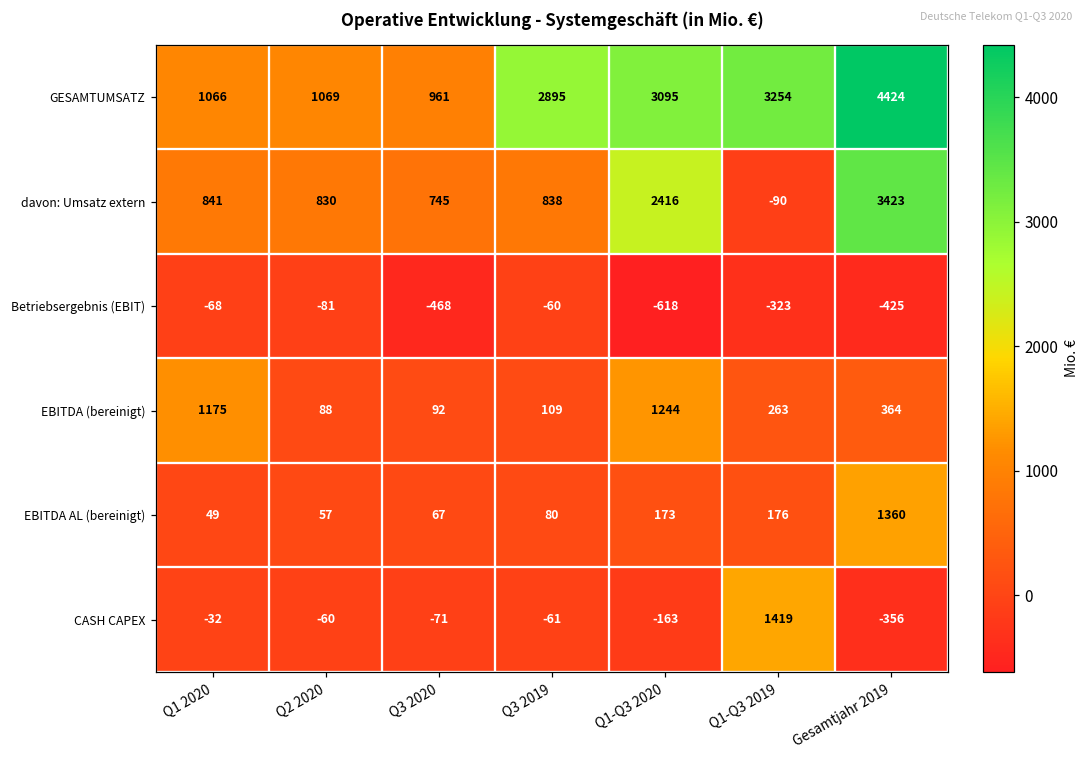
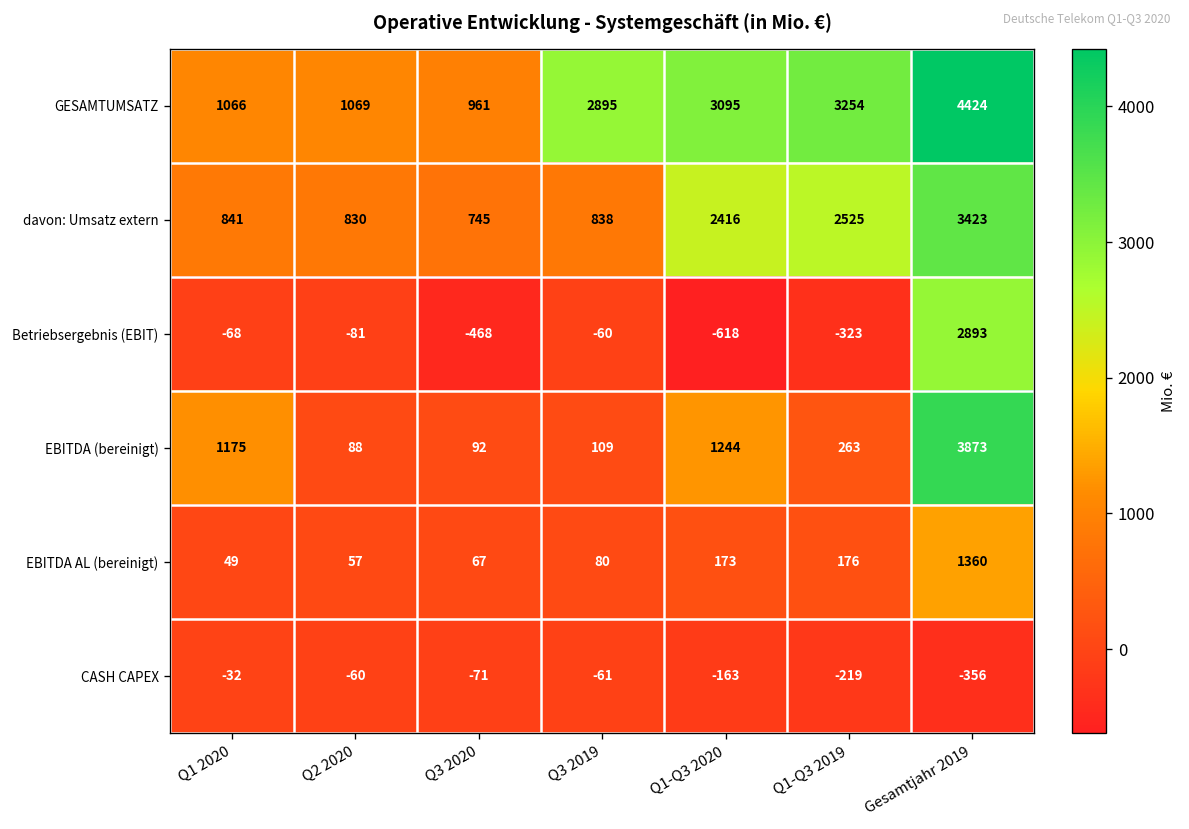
  {
    "GESAMTUMSATZ": {
      "Q1 2020": 1066,
      "Q2 2020": 1069,
      "Q3 2020": 961,
      "Q3 2019": 2895,
      "Q1-Q3 2020": 3095,
      "Q1-Q3 2019": 3254,
      "Gesamtjahr 2019": 4424
    },
    "davon: Umsatz extern": {
      "Q1 2020": 841,
      "Q2 2020": 830,
      "Q3 2020": 745,
      "Q3 2019": 838,
      "Q1-Q3 2020": 2416,
-     "Q1-Q3 2019": -90,
+     "Q1-Q3 2019": 2525,
      "Gesamtjahr 2019": 3423
    },
    "Betriebsergebnis (EBIT)": {
      "Q1 2020": -68,
      "Q2 2020": -81,
      "Q3 2020": -468,
      "Q3 2019": -60,
      "Q1-Q3 2020": -618,
      "Q1-Q3 2019": -323,
-     "Gesamtjahr 2019": -425
+     "Gesamtjahr 2019": 2893
    },
    "EBITDA (bereinigt)": {
      "Q1 2020": 1175,
      "Q2 2020": 88,
      "Q3 2020": 92,
      "Q3 2019": 109,
      "Q1-Q3 2020": 1244,
      "Q1-Q3 2019": 263,
-     "Gesamtjahr 2019": 364
+     "Gesamtjahr 2019": 3873
    },
    "EBITDA AL (bereinigt)": {
      "Q1 2020": 49,
      "Q2 2020": 57,
      "Q3 2020": 67,
      "Q3 2019": 80,
      "Q1-Q3 2020": 173,
      "Q1-Q3 2019": 176,
      "Gesamtjahr 2019": 1360
    },
    "CASH CAPEX": {
      "Q1 2020": -32,
      "Q2 2020": -60,
      "Q3 2020": -71,
      "Q3 2019": -61,
      "Q1-Q3 2020": -163,
-     "Q1-Q3 2019": 1419,
+     "Q1-Q3 2019": -219,
      "Gesamtjahr 2019": -356
    }
  }
